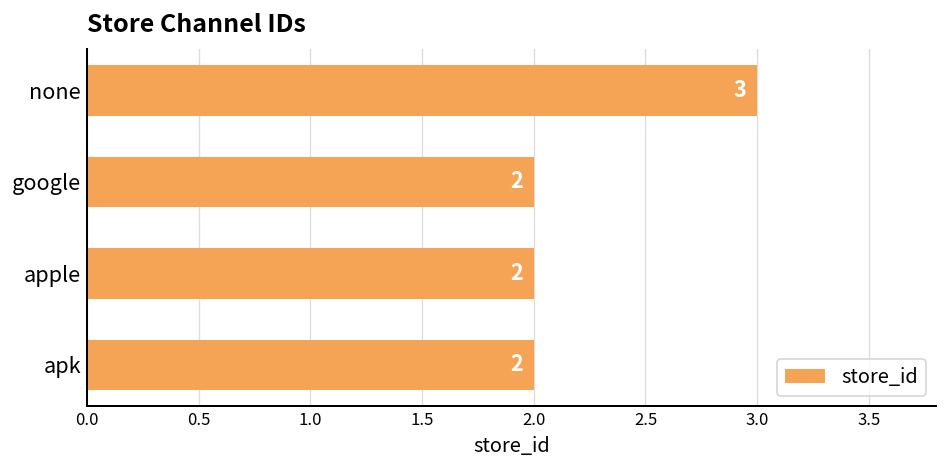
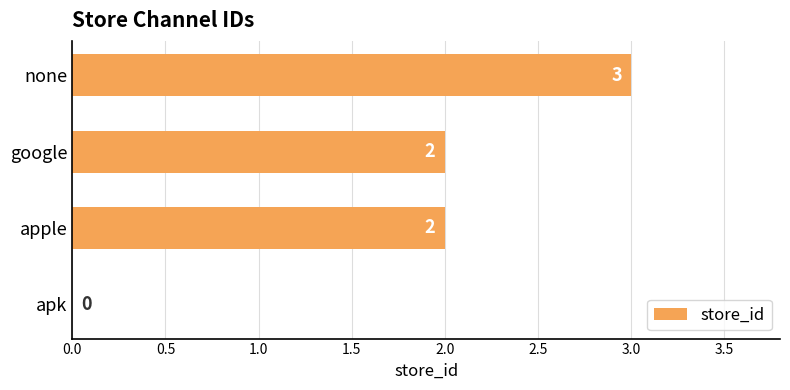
  {
    "none": 3,
    "google": 2,
    "apple": 2,
-   "apk": 2
+   "apk": 0
  }
